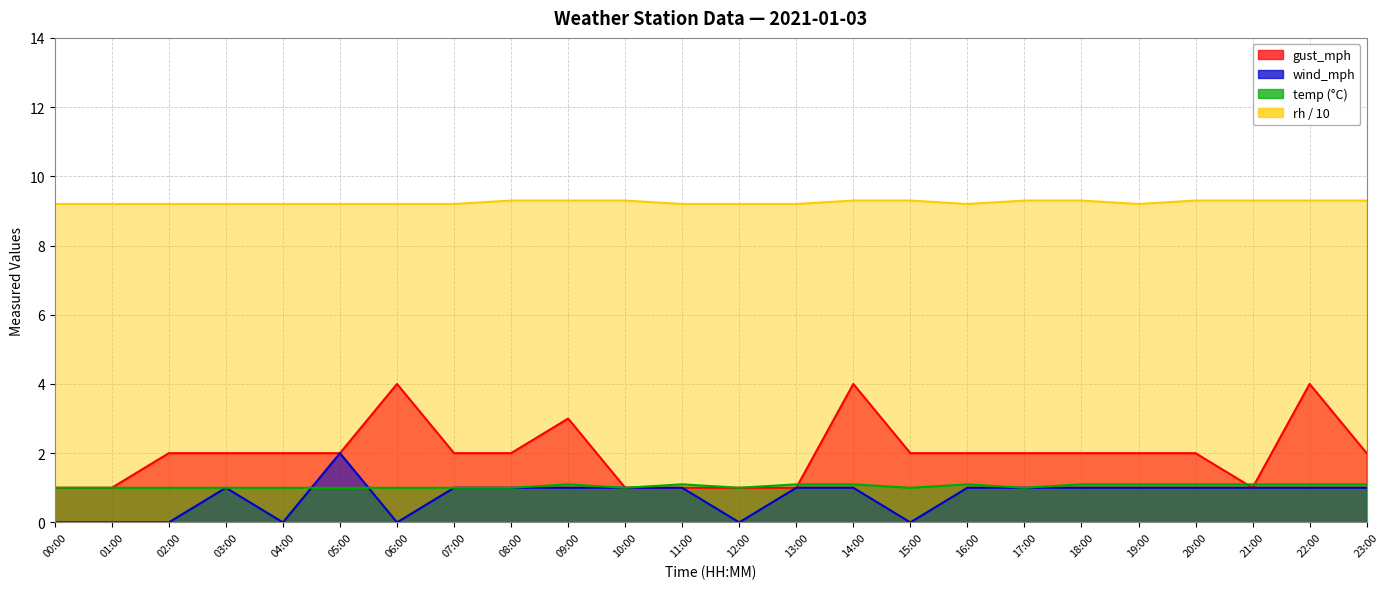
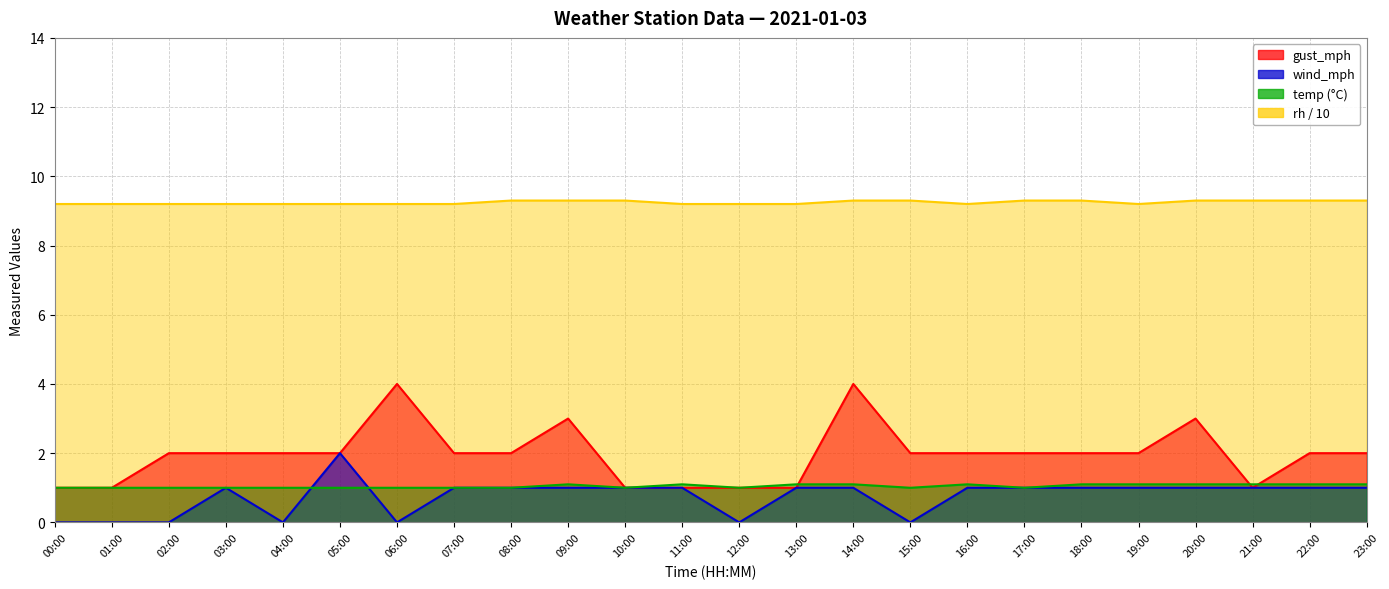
  {
    "gust_mph": {
      "02:00": 2,
      "03:00": 2,
      "04:00": 2,
      "06:00": 4,
      "07:00": 2,
      "08:00": 2,
      "09:00": 3,
      "14:00": 4,
      "15:00": 2,
      "16:00": 2,
      "17:00": 2,
      "18:00": 2,
      "19:00": 2,
-     "20:00": 2,
-     "22:00": 4,
+     "20:00": 3,
+     "22:00": 2,
      "23:00": 2
    },
    "wind_mph": {
      "00:00": 0,
      "01:00": 0,
      "02:00": 0,
      "04:00": 0,
      "06:00": 0,
      "09:00": 1,
      "12:00": 0,
      "14:00": 1,
      "15:00": 0,
      "16:00": 1,
      "18:00": 1,
      "19:00": 1,
      "20:00": 1,
      "22:00": 1,
      "23:00": 1
    }
  }
